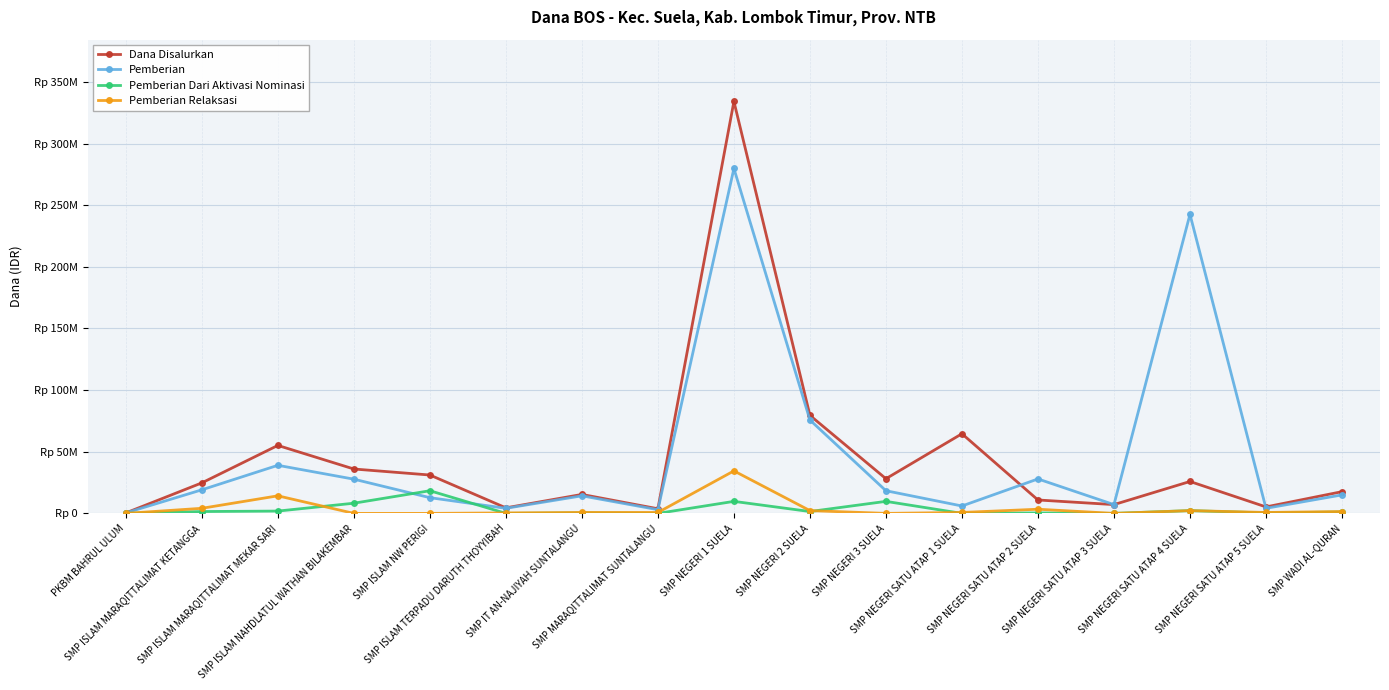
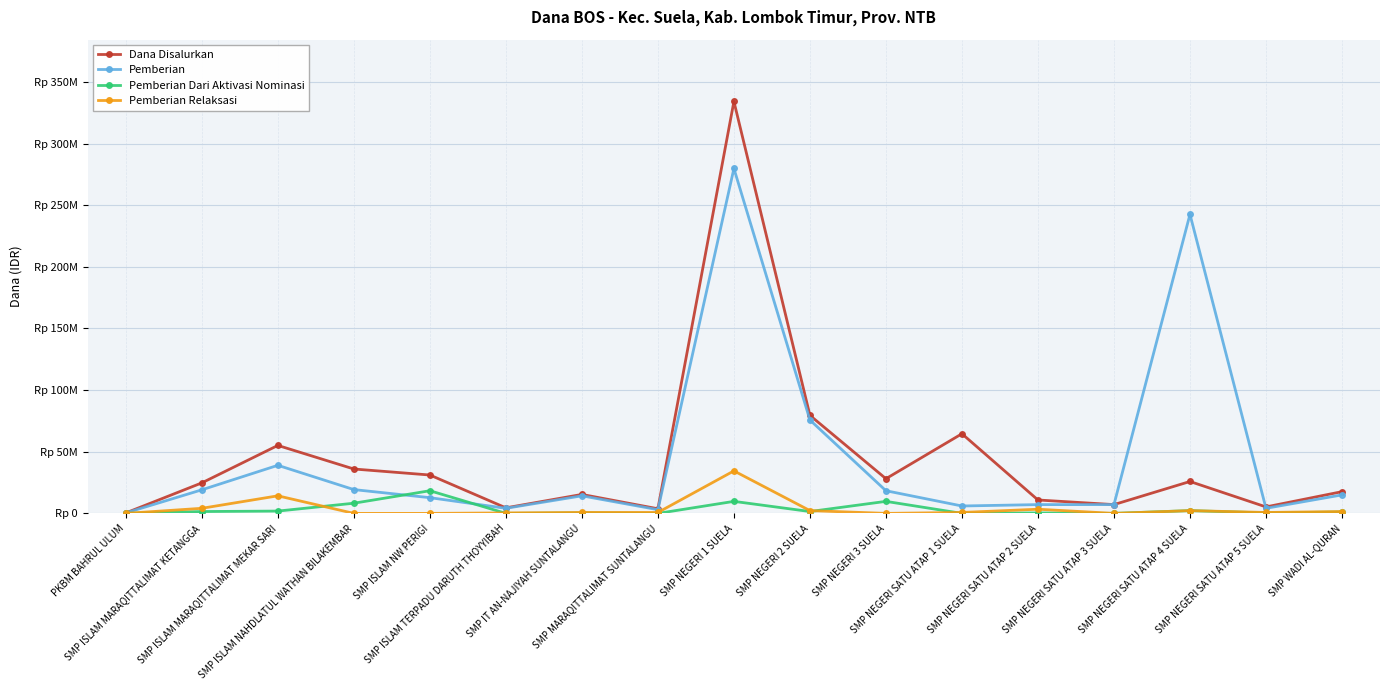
  {
    "Dana Disalurkan": {
      "SMP ISLAM MARAQITTALIMAT KETANGGA": "Rp 25000000",
      "SMP ISLAM MARAQITTALIMAT MEKAR SARI": "Rp 55000000",
      "SMP ISLAM NAHDLATUL WATHAN BILAKEMBAR": "Rp 36000000",
      "SMP ISLAM NW PERIGI": "Rp 31000000",
      "SMP NEGERI 1 SUELA": "Rp 334000000",
      "SMP NEGERI 2 SUELA": "Rp 80000000",
      "SMP NEGERI 3 SUELA": "Rp 28000000",
      "SMP NEGERI SATU ATAP 1 SUELA": "Rp 65000000",
      "SMP NEGERI SATU ATAP 2 SUELA": "Rp 11000000",
      "SMP NEGERI SATU ATAP 4 SUELA": "Rp 26000000",
      "SMP WADI AL-QURAN": "Rp 18000000"
    },
    "Pemberian": {
      "SMP ISLAM MARAQITTALIMAT KETANGGA": "Rp 19000000",
      "SMP ISLAM MARAQITTALIMAT MEKAR SARI": "Rp 39000000",
-     "SMP ISLAM NAHDLATUL WATHAN BILAKEMBAR": "Rp 28000000",
+     "SMP ISLAM NAHDLATUL WATHAN BILAKEMBAR": "Rp 19000000",
      "SMP ISLAM NW PERIGI": "Rp 13000000",
      "SMP NEGERI 1 SUELA": "Rp 280000000",
      "SMP NEGERI 2 SUELA": "Rp 76000000",
      "SMP NEGERI 3 SUELA": "Rp 18000000",
      "SMP NEGERI SATU ATAP 1 SUELA": "Rp 6000000",
-     "SMP NEGERI SATU ATAP 2 SUELA": "Rp 28000000",
+     "SMP NEGERI SATU ATAP 2 SUELA": "Rp 7000000",
      "SMP NEGERI SATU ATAP 4 SUELA": "Rp 243000000",
      "SMP WADI AL-QURAN": "Rp 15000000"
    },
    "Pemberian Dari Aktivasi Nominasi": {
      "SMP ISLAM MARAQITTALIMAT KETANGGA": "Rp 2000000",
      "SMP ISLAM MARAQITTALIMAT MEKAR SARI": "Rp 2000000",
      "SMP ISLAM NAHDLATUL WATHAN BILAKEMBAR": "Rp 8000000",
      "SMP ISLAM NW PERIGI": "Rp 18000000",
      "SMP NEGERI 1 SUELA": "Rp 10000000",
      "SMP NEGERI 3 SUELA": "Rp 10000000",
      "SMP NEGERI SATU ATAP 2 SUELA": "Rp 0"
    },
    "Pemberian Relaksasi": {
      "SMP ISLAM MARAQITTALIMAT KETANGGA": "Rp 4000000",
      "SMP ISLAM MARAQITTALIMAT MEKAR SARI": "Rp 14000000",
      "SMP ISLAM NAHDLATUL WATHAN BILAKEMBAR": "Rp 0",
      "SMP ISLAM NW PERIGI": "Rp 0",
      "SMP NEGERI 1 SUELA": "Rp 34000000",
      "SMP NEGERI 3 SUELA": "Rp 0",
      "SMP NEGERI SATU ATAP 2 SUELA": "Rp 3000000"
    }
  }
